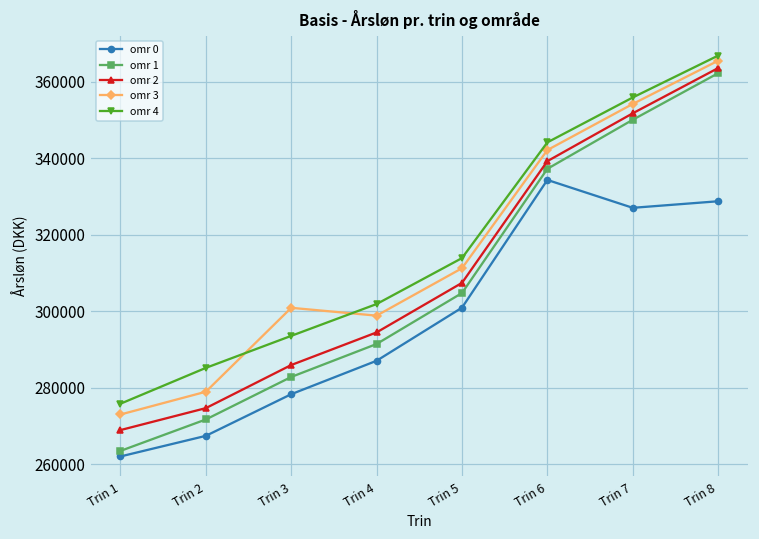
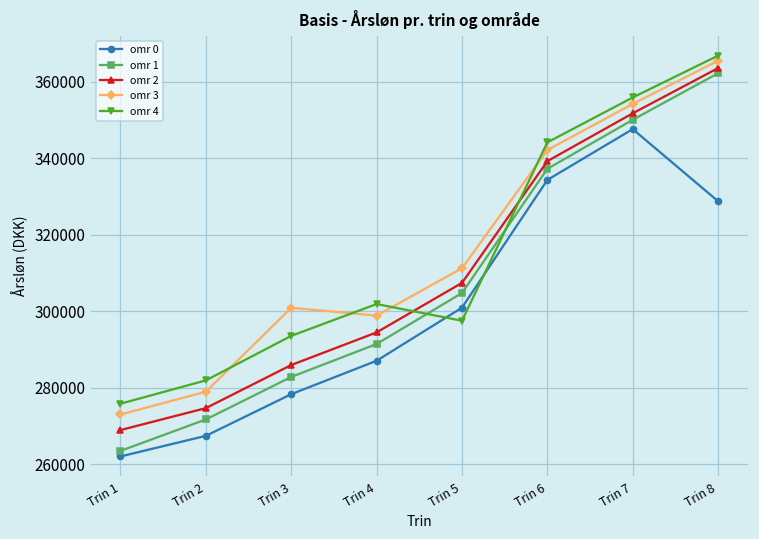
  {
    "omr 0": {
      "Trin 1": 262000,
      "Trin 2": 267000,
      "Trin 3": 278000,
      "Trin 4": 287000,
      "Trin 5": 301000,
      "Trin 6": 334000,
-     "Trin 7": 327000,
+     "Trin 7": 348000,
      "Trin 8": 329000
    },
    "omr 1": {
      "Trin 1": 264000,
      "Trin 2": 272000,
      "Trin 3": 283000,
      "Trin 4": 291000,
      "Trin 5": 305000,
      "Trin 6": 337000,
      "Trin 7": 350000,
      "Trin 8": 362000
    },
    "omr 2": {
      "Trin 1": 269000,
      "Trin 2": 275000,
      "Trin 3": 286000,
      "Trin 4": 294000,
      "Trin 5": 307000,
      "Trin 6": 339000,
      "Trin 7": 352000,
      "Trin 8": 364000
    },
    "omr 3": {
      "Trin 1": 273000,
      "Trin 2": 279000,
      "Trin 3": 301000,
      "Trin 4": 299000,
      "Trin 5": 311000,
      "Trin 6": 342000,
      "Trin 7": 354000,
      "Trin 8": 365000
    },
    "omr 4": {
      "Trin 1": 276000,
-     "Trin 2": 285000,
+     "Trin 2": 282000,
      "Trin 3": 294000,
      "Trin 4": 302000,
-     "Trin 5": 314000,
+     "Trin 5": 298000,
      "Trin 6": 344000,
      "Trin 7": 356000,
      "Trin 8": 367000
    }
  }
